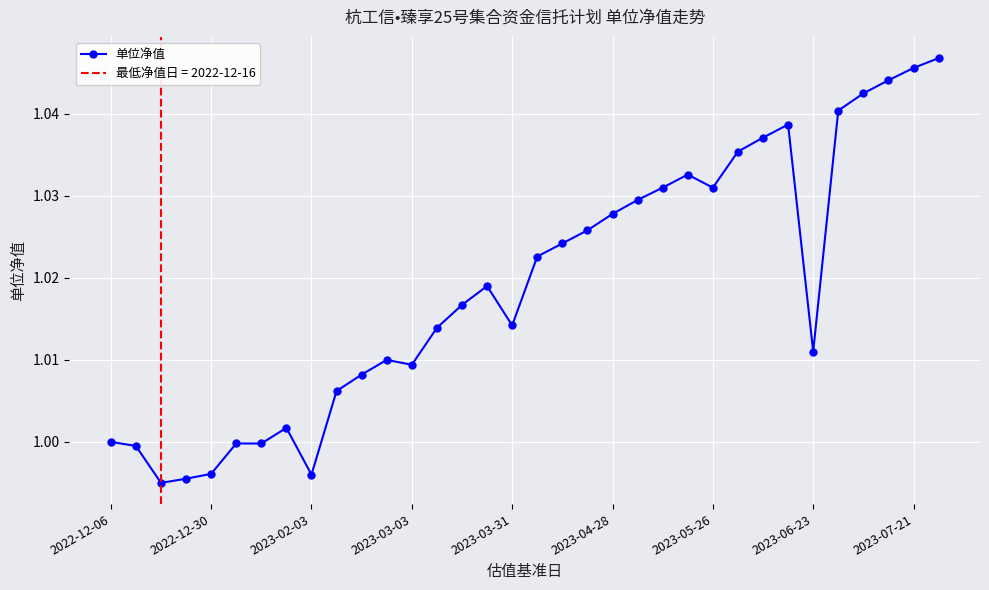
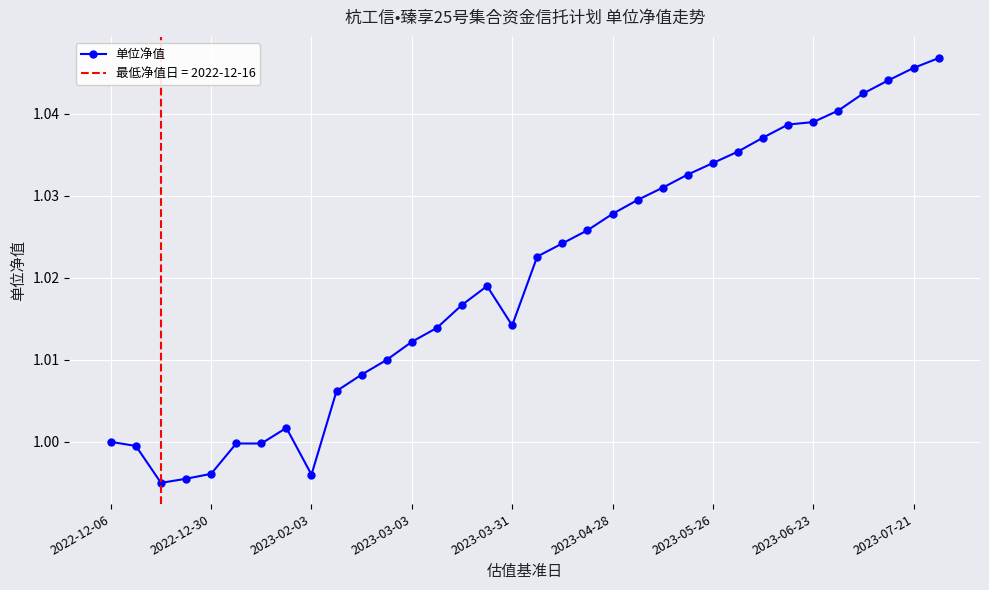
  {
    "2022-12-06": 1.000,
    "2022-12-30": 0.996,
    "2023-02-03": 0.996,
-   "2023-03-03": 1.009,
+   "2023-03-03": 1.012,
    "2023-03-31": 1.014,
    "2023-04-28": 1.028,
-   "2023-05-26": 1.031,
-   "2023-06-23": 1.011,
+   "2023-05-26": 1.034,
+   "2023-06-23": 1.039,
    "2023-07-21": 1.046
  }
